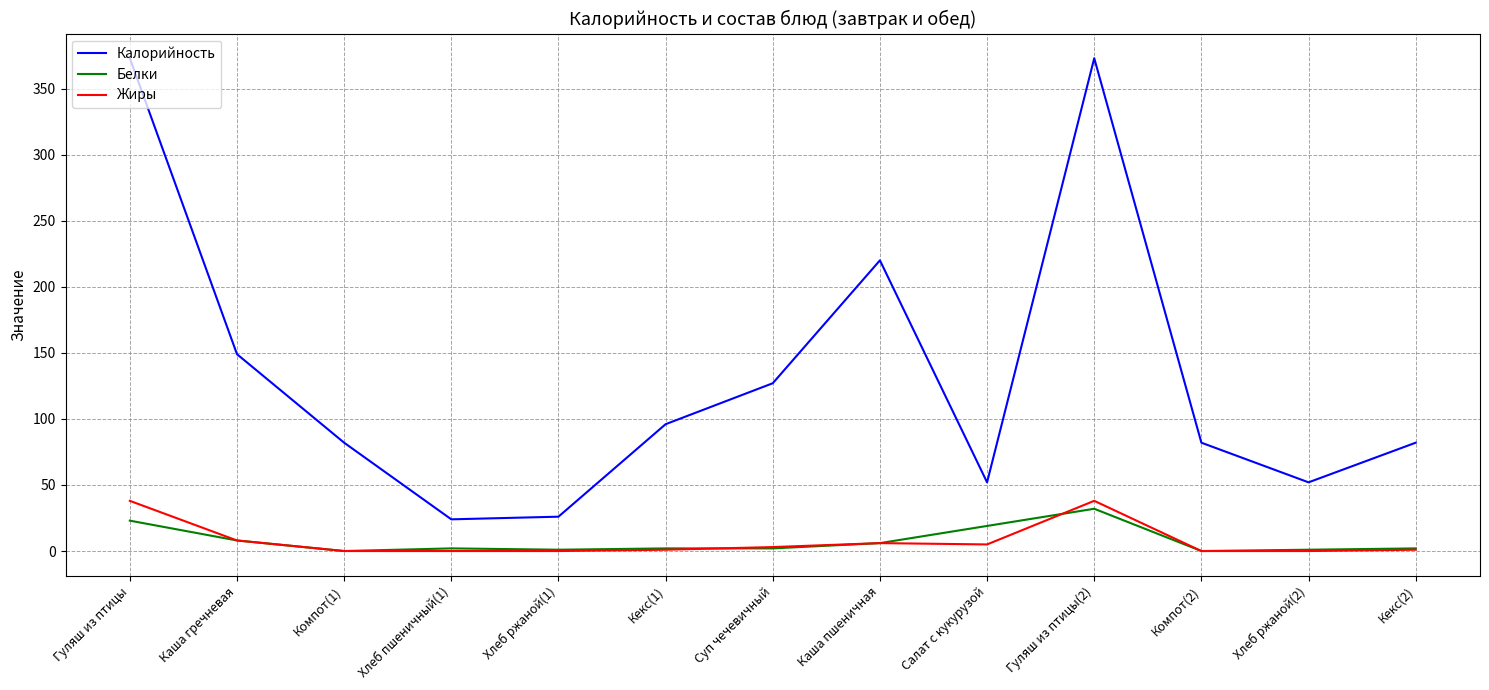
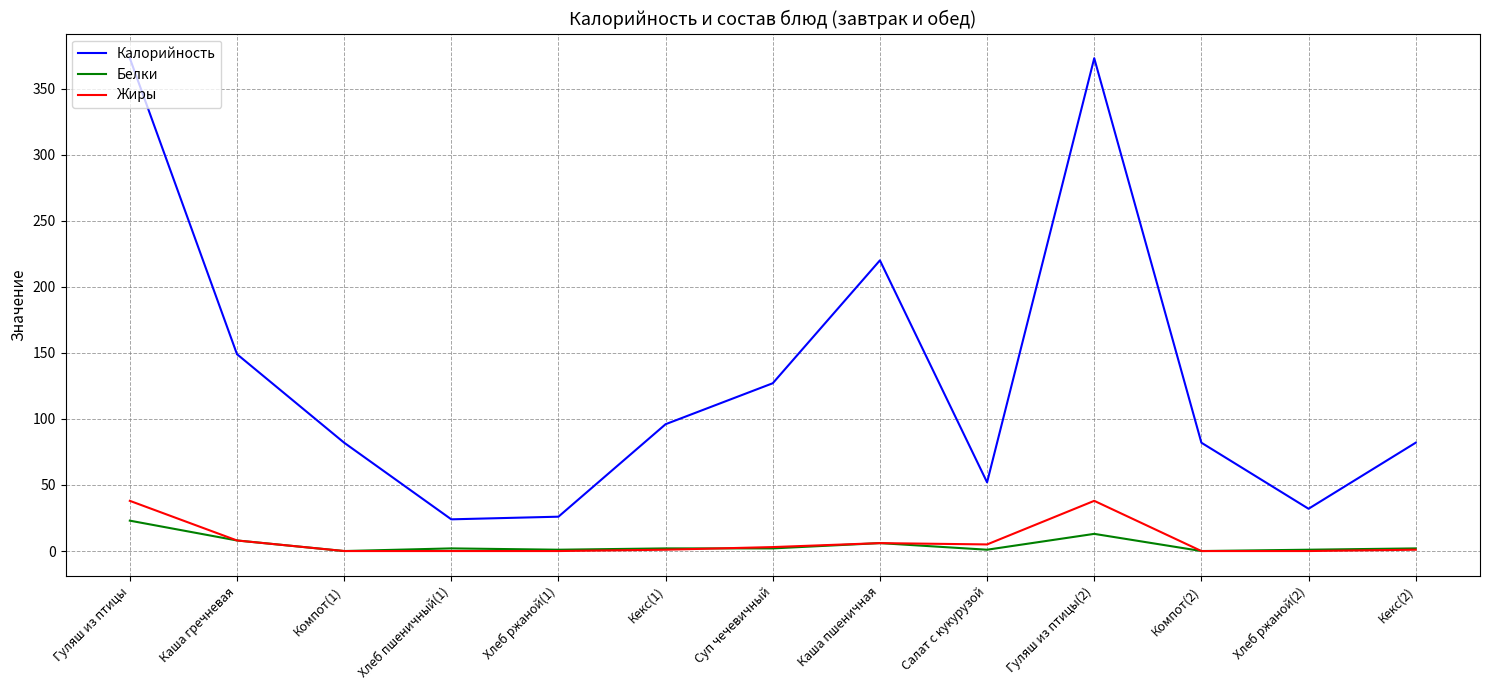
  {
    "Калорийность": {
      "Каша гречневая": 149,
      "Компот(1)": 82,
      "Хлеб пшеничный(1)": 24,
      "Хлеб ржаной(1)": 26,
      "Кекс(1)": 96,
      "Суп чечевичный": 127,
      "Каша пшеничная": 220,
      "Салат с кукурузой": 52,
      "Гуляш из птицы(2)": 373,
      "Компот(2)": 82,
-     "Хлеб ржаной(2)": 52,
+     "Хлеб ржаной(2)": 32,
      "Кекс(2)": 82
    },
    "Белки": {
      "Гуляш из птицы": 23,
      "Хлеб пшеничный(1)": 2,
-     "Салат с кукурузой": 19,
-     "Гуляш из птицы(2)": 32
+     "Салат с кукурузой": 1,
+     "Гуляш из птицы(2)": 13
    },
    "Жиры": {
      "Гуляш из птицы": 38,
      "Хлеб пшеничный(1)": 0,
      "Салат с кукурузой": 5,
      "Гуляш из птицы(2)": 38
    }
  }
